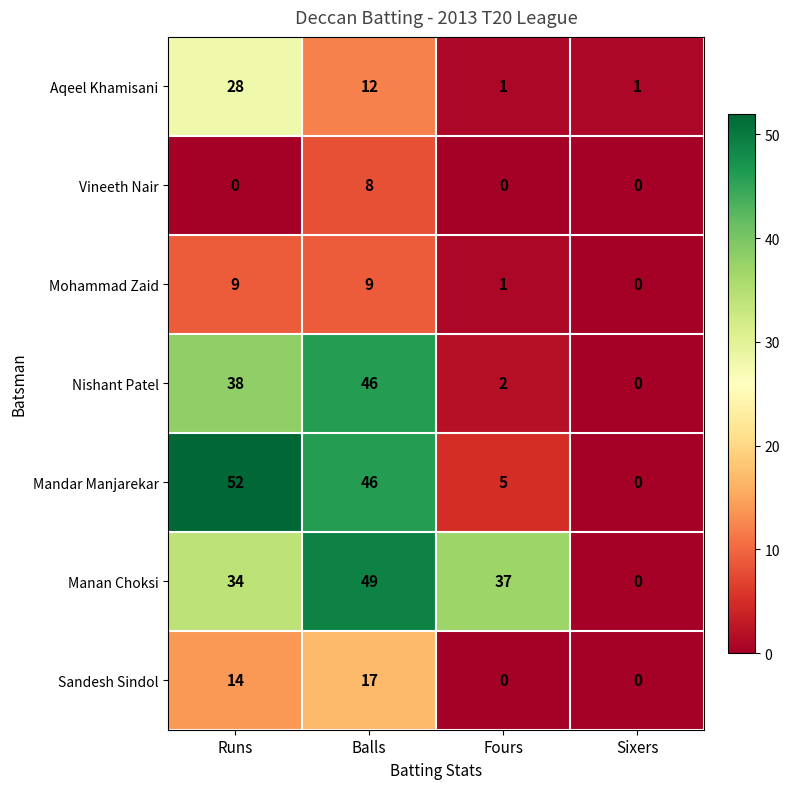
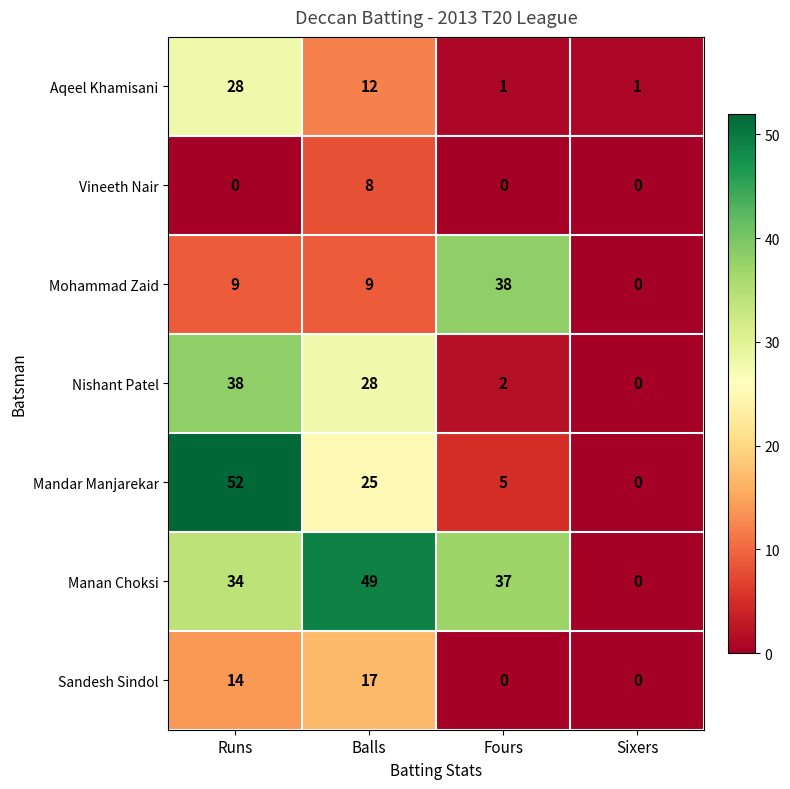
  {
    "Aqeel Khamisani": {
      "Runs": 28,
      "Balls": 12,
      "Fours": 1,
      "Sixers": 1
    },
    "Vineeth Nair": {
      "Runs": 0,
      "Balls": 8,
      "Fours": 0,
      "Sixers": 0
    },
    "Mohammad Zaid": {
      "Runs": 9,
      "Balls": 9,
-     "Fours": 1,
+     "Fours": 38,
      "Sixers": 0
    },
    "Nishant Patel": {
      "Runs": 38,
-     "Balls": 46,
+     "Balls": 28,
      "Fours": 2,
      "Sixers": 0
    },
    "Mandar Manjarekar": {
      "Runs": 52,
-     "Balls": 46,
+     "Balls": 25,
      "Fours": 5,
      "Sixers": 0
    },
    "Manan Choksi": {
      "Runs": 34,
      "Balls": 49,
      "Fours": 37,
      "Sixers": 0
    },
    "Sandesh Sindol": {
      "Runs": 14,
      "Balls": 17,
      "Fours": 0,
      "Sixers": 0
    }
  }
